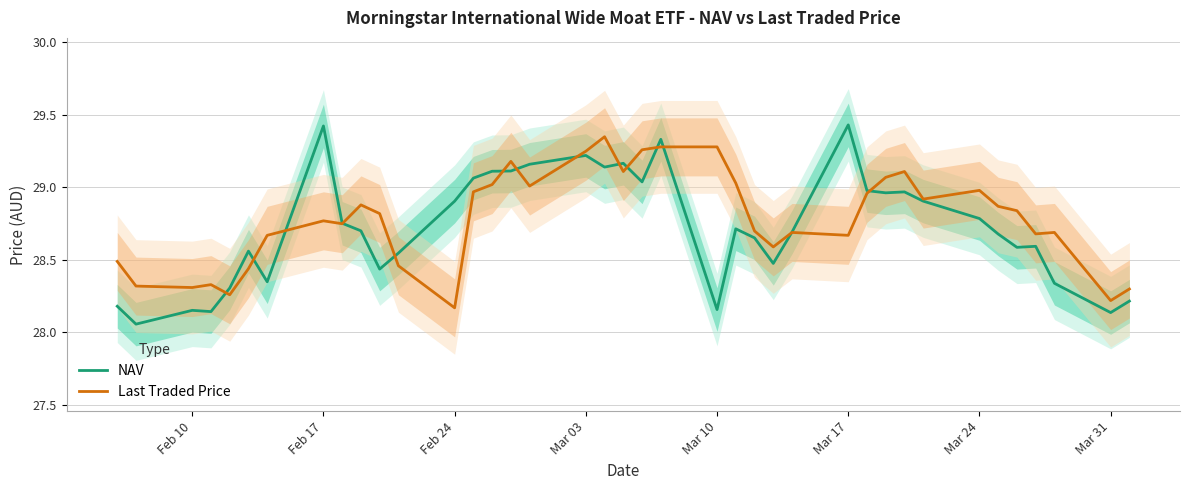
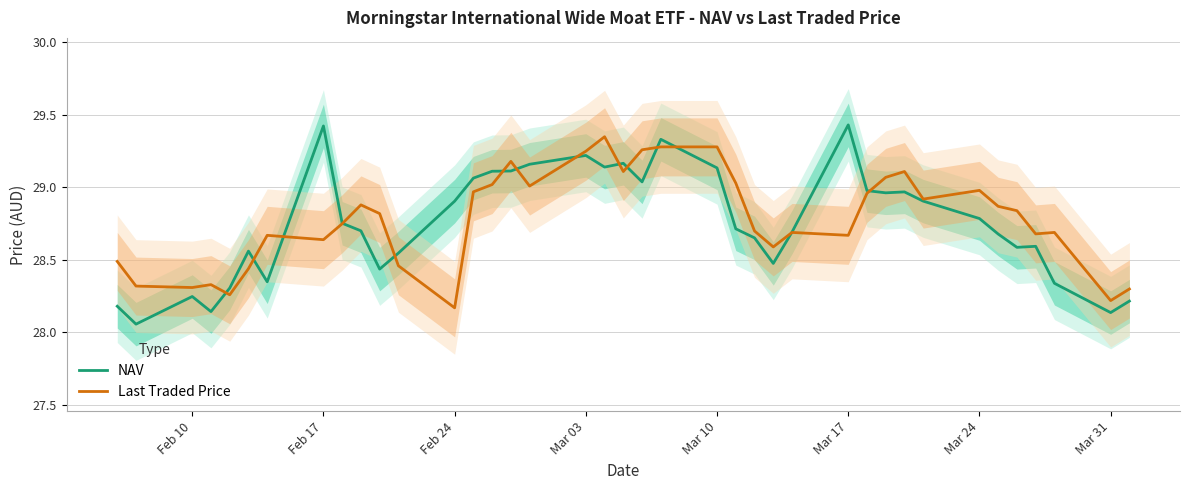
  {
    "NAV": {
-     "Feb 10": 28.15,
+     "Feb 10": 28.25,
      "Feb 17": 29.42,
      "Feb 24": 28.91,
      "Mar 03": 29.22,
-     "Mar 10": 28.16,
+     "Mar 10": 29.13,
      "Mar 17": 29.43,
      "Mar 24": 28.79,
      "Mar 31": 28.14
    },
    "Last Traded Price": {
-     "Feb 17": 28.77,
+     "Feb 17": 28.64,
      "Feb 24": 28.17,
      "Mar 03": 29.25,
      "Mar 17": 28.67,
      "Mar 24": 28.98,
      "Mar 31": 28.22
    }
  }
